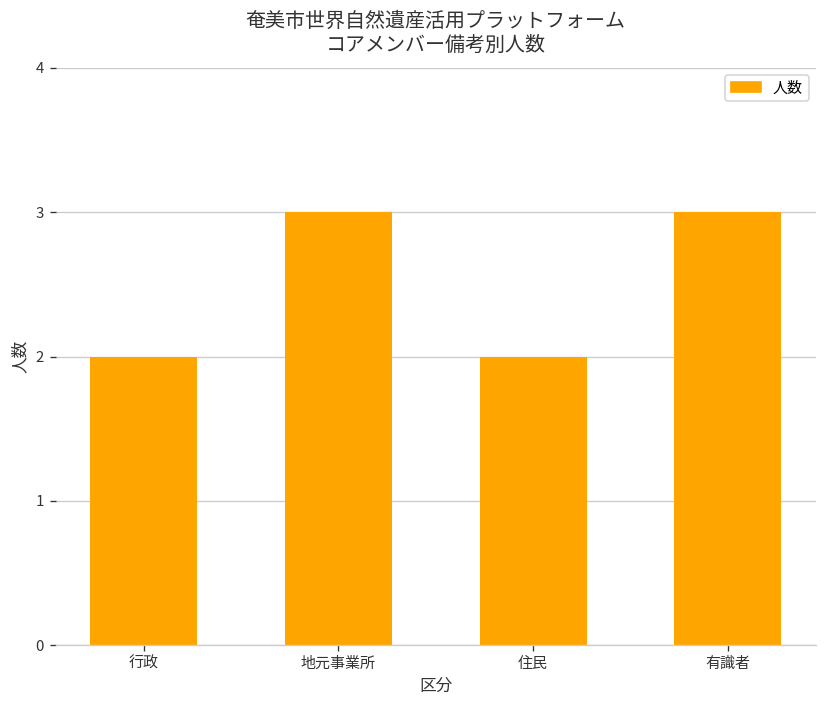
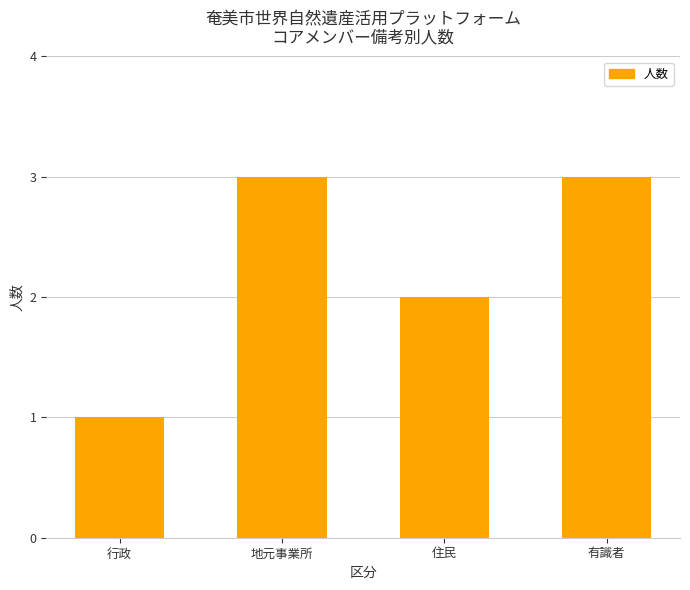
  {
-   "行政": 2,
+   "行政": 1,
    "地元事業所": 3,
    "住民": 2,
    "有識者": 3
  }
